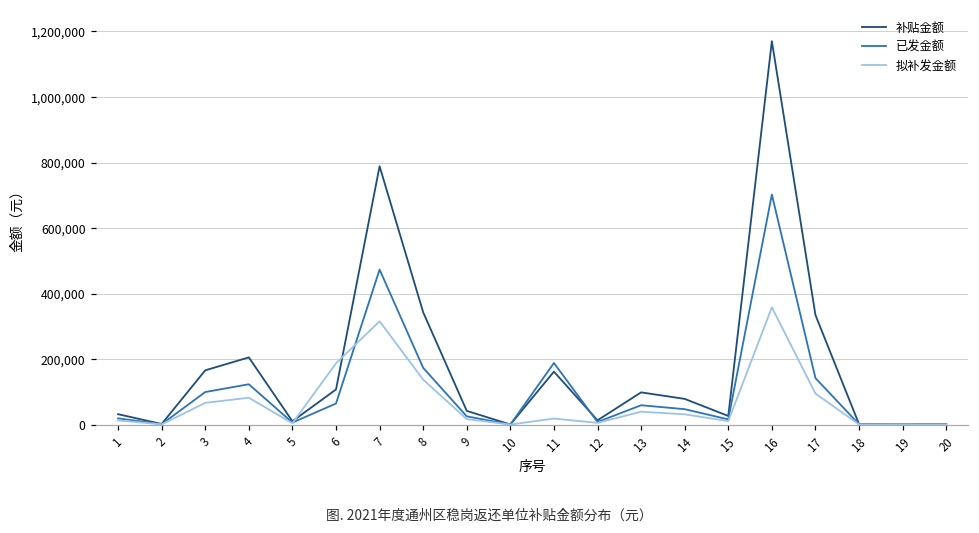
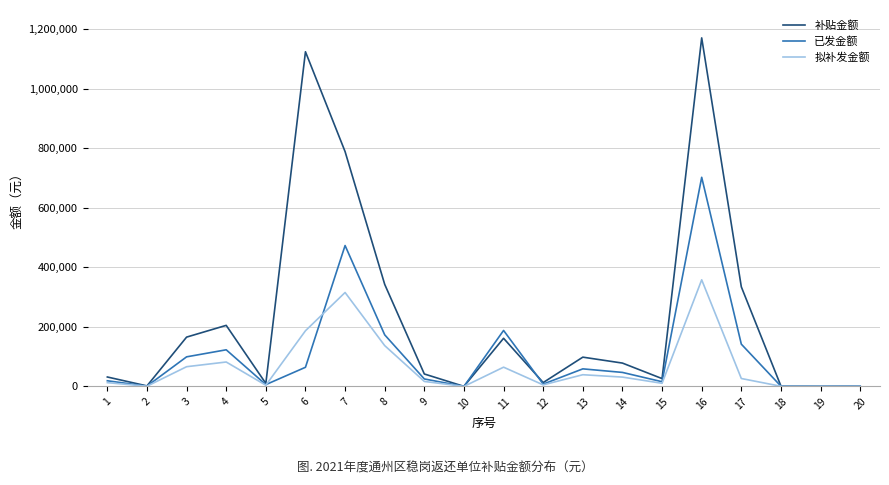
  {
    "补贴金额": {
      "1": "30,000",
      "3": "170,000",
      "4": "210,000",
-     "6": "110,000",
+     "6": "1,120,000",
      "7": "790,000",
      "8": "340,000",
      "9": "40,000",
      "11": "160,000",
      "13": "100,000",
      "14": "80,000",
      "15": "30,000",
      "16": "1,170,000",
      "17": "330,000"
    },
    "已发金额": {
      "3": "100,000",
      "4": "120,000",
      "6": "60,000",
      "7": "470,000",
      "8": "170,000",
      "11": "190,000",
      "13": "60,000",
      "14": "50,000",
      "16": "700,000",
      "17": "140,000"
    },
    "拟补发金额": {
      "3": "70,000",
      "4": "80,000",
      "6": "190,000",
      "7": "320,000",
      "8": "140,000",
-     "11": "20,000",
+     "11": "60,000",
      "13": "40,000",
      "14": "30,000",
      "16": "360,000",
-     "17": "90,000"
+     "17": "30,000"
    }
  }
